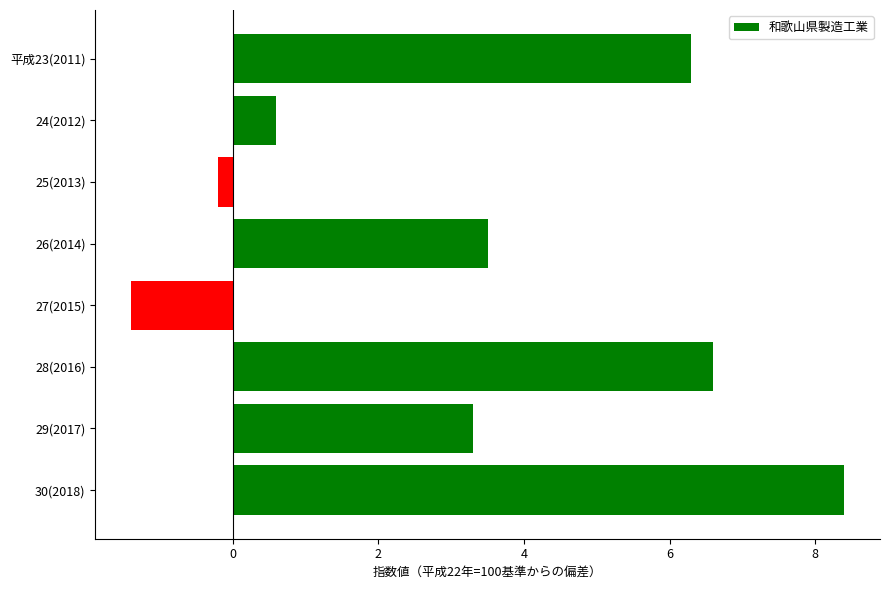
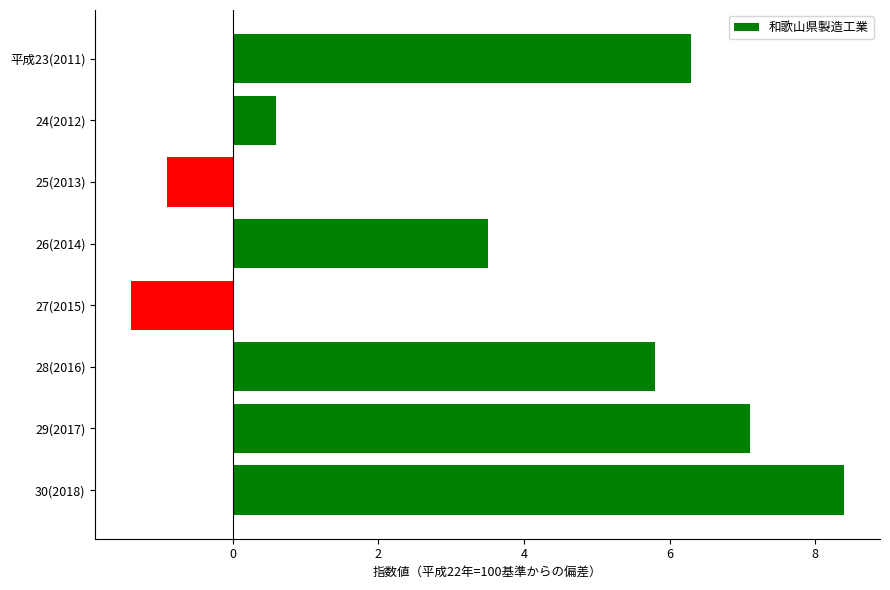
  {
    "平成23(2011)": 6.3,
    "24(2012)": 0.6,
-   "25(2013)": -0.2,
+   "25(2013)": -0.9,
    "26(2014)": 3.5,
    "27(2015)": -1.4,
-   "28(2016)": 6.6,
-   "29(2017)": 3.3,
+   "28(2016)": 5.8,
+   "29(2017)": 7.1,
    "30(2018)": 8.4
  }
